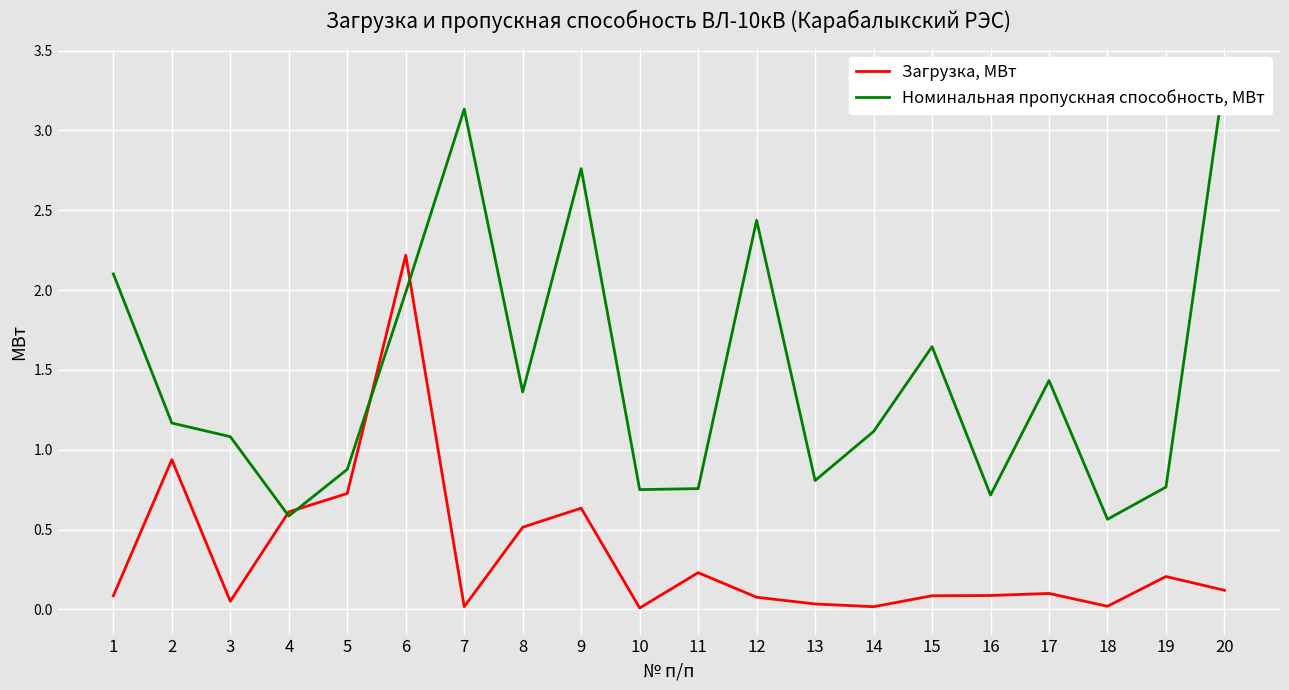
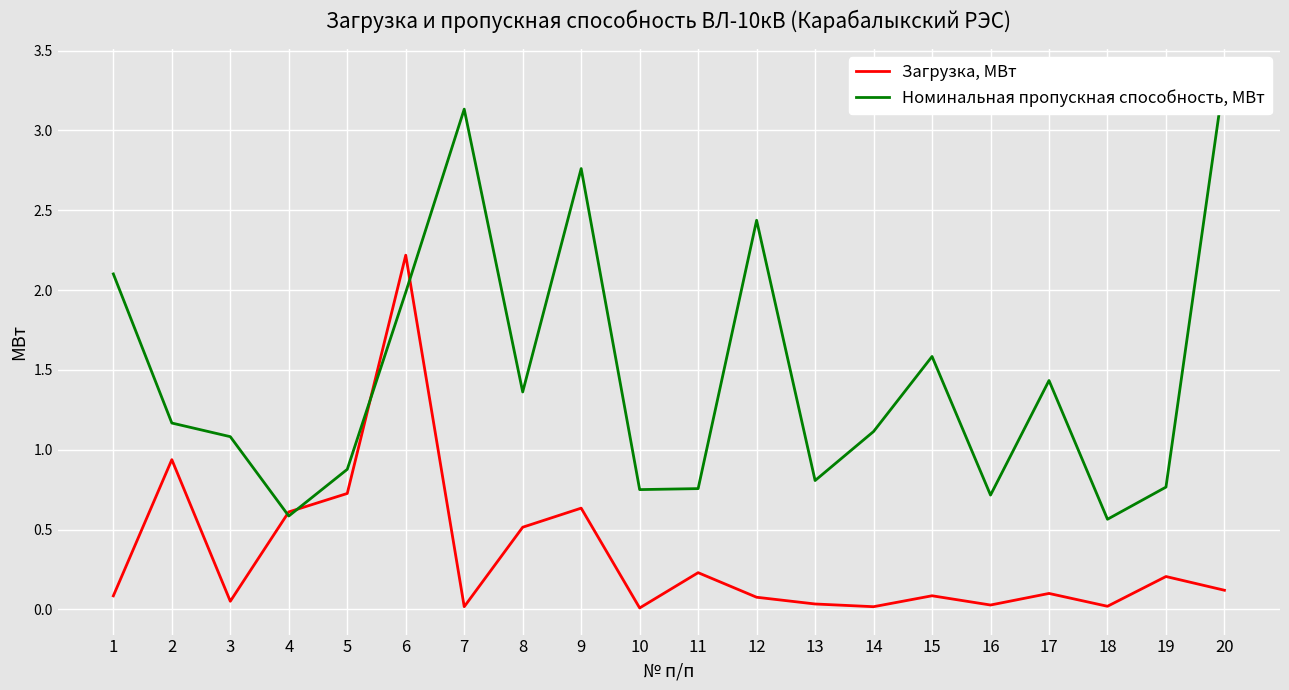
  {
    "Загрузка, МВт": {
      "1": 0.09,
      "2": 0.94,
      "3": 0.05,
      "4": 0.61,
      "5": 0.73,
      "6": 2.22,
      "7": 0.02,
      "8": 0.51,
      "9": 0.63,
      "10": 0.01,
      "11": 0.23,
      "12": 0.08,
      "13": 0.03,
      "14": 0.02,
      "15": 0.09,
-     "16": 0.09,
+     "16": 0.03,
      "17": 0.10,
      "18": 0.02,
      "19": 0.21,
      "20": 0.12
    },
    "Номинальная пропускная способность, МВт": {
      "1": 2.10,
      "2": 1.17,
      "3": 1.08,
      "4": 0.58,
      "5": 0.88,
      "6": 1.99,
      "7": 3.13,
      "8": 1.36,
      "9": 2.76,
      "10": 0.75,
      "11": 0.76,
      "12": 2.44,
      "13": 0.81,
      "14": 1.11,
-     "15": 1.65,
+     "15": 1.58,
      "16": 0.72,
      "17": 1.43,
      "18": 0.56,
      "19": 0.77
    }
  }
